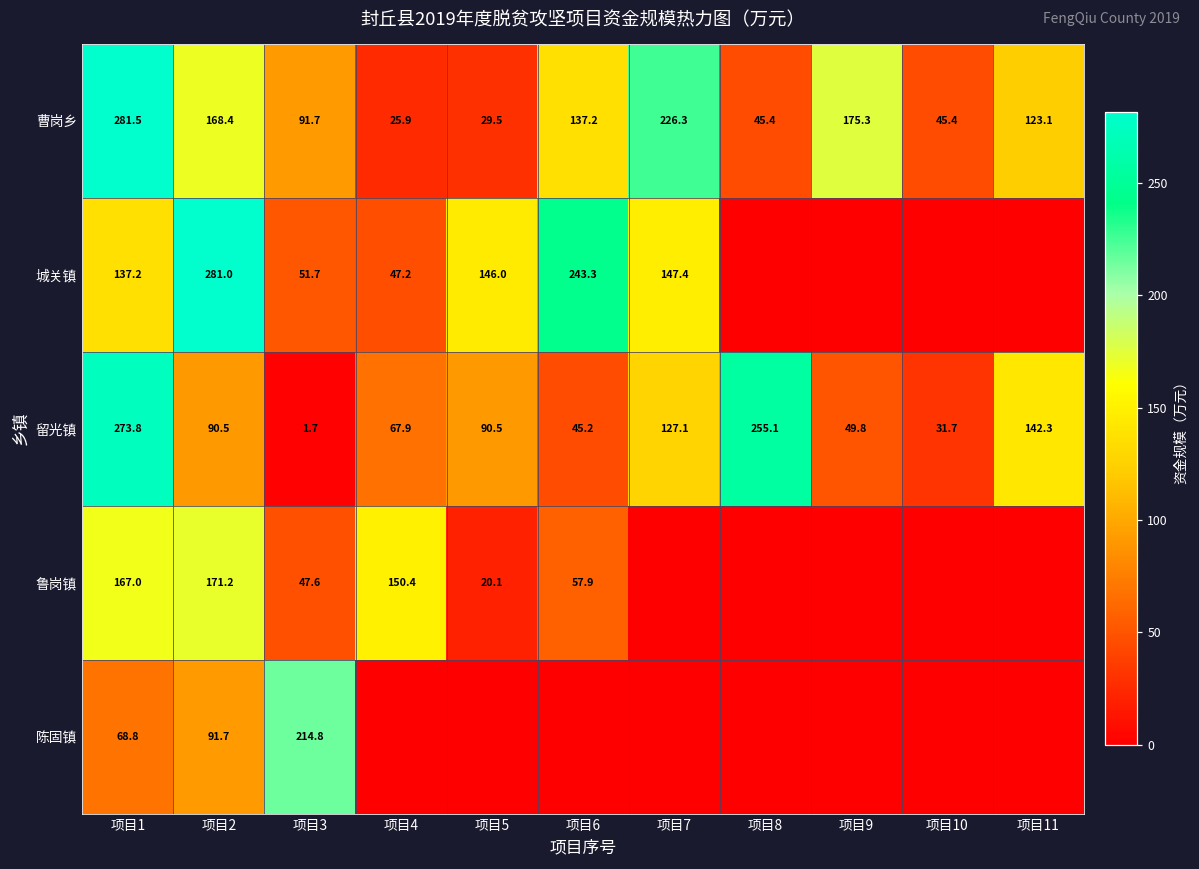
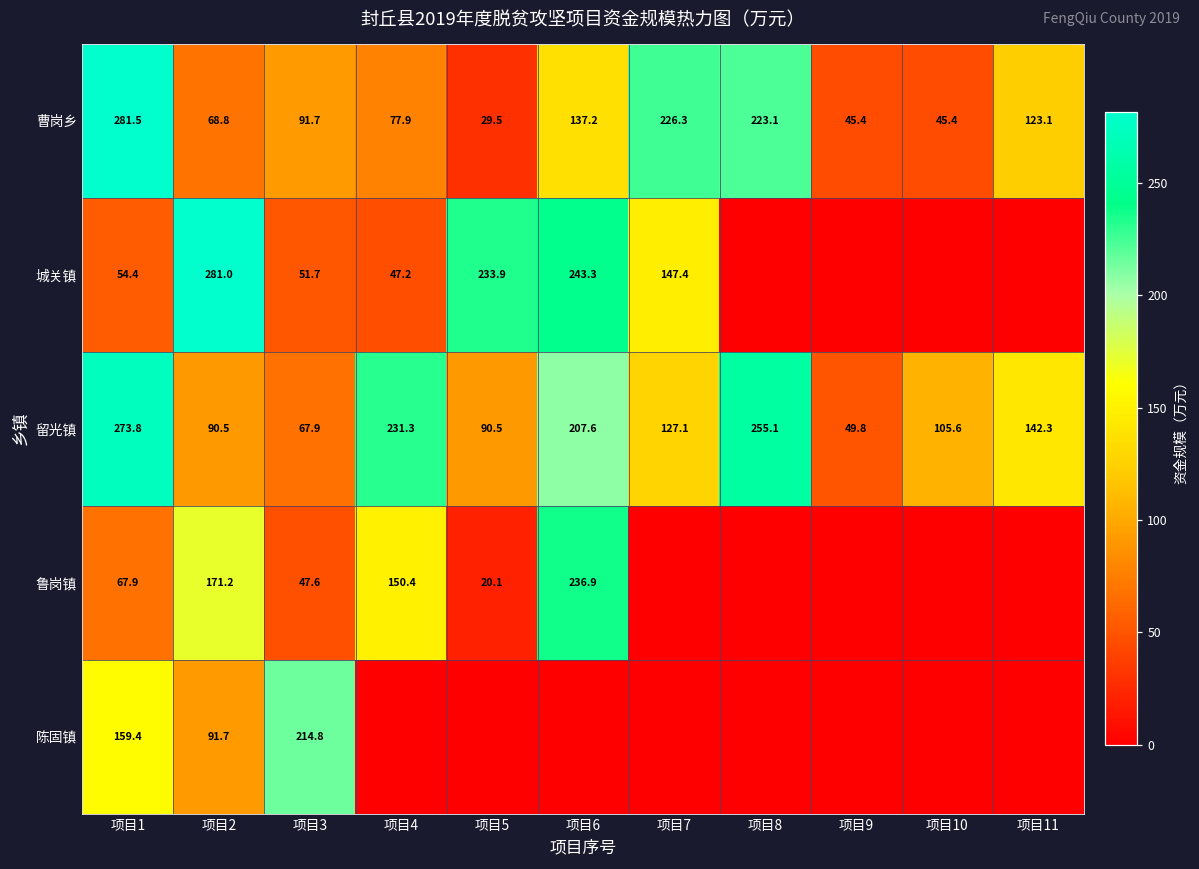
  {
    "曹岗乡": {
      "项目1": 281.5,
-     "项目2": 168.4,
+     "项目2": 68.8,
      "项目3": 91.7,
-     "项目4": 25.9,
+     "项目4": 77.9,
      "项目5": 29.5,
      "项目6": 137.2,
      "项目7": 226.3,
-     "项目8": 45.4,
-     "项目9": 175.3,
+     "项目8": 223.1,
+     "项目9": 45.4,
      "项目10": 45.4,
      "项目11": 123.1
    },
    "城关镇": {
-     "项目1": 137.2,
+     "项目1": 54.4,
      "项目2": 281.0,
      "项目3": 51.7,
      "项目4": 47.2,
-     "项目5": 146.0,
+     "项目5": 233.9,
      "项目6": 243.3,
      "项目7": 147.4
    },
    "留光镇": {
      "项目1": 273.8,
      "项目2": 90.5,
-     "项目3": 1.7,
-     "项目4": 67.9,
+     "项目3": 67.9,
+     "项目4": 231.3,
      "项目5": 90.5,
-     "项目6": 45.2,
+     "项目6": 207.6,
      "项目7": 127.1,
      "项目8": 255.1,
      "项目9": 49.8,
-     "项目10": 31.7,
+     "项目10": 105.6,
      "项目11": 142.3
    },
    "鲁岗镇": {
-     "项目1": 167.0,
+     "项目1": 67.9,
      "项目2": 171.2,
      "项目3": 47.6,
      "项目4": 150.4,
      "项目5": 20.1,
-     "项目6": 57.9
+     "项目6": 236.9
    },
    "陈固镇": {
-     "项目1": 68.8,
+     "项目1": 159.4,
      "项目2": 91.7,
      "项目3": 214.8
    }
  }
